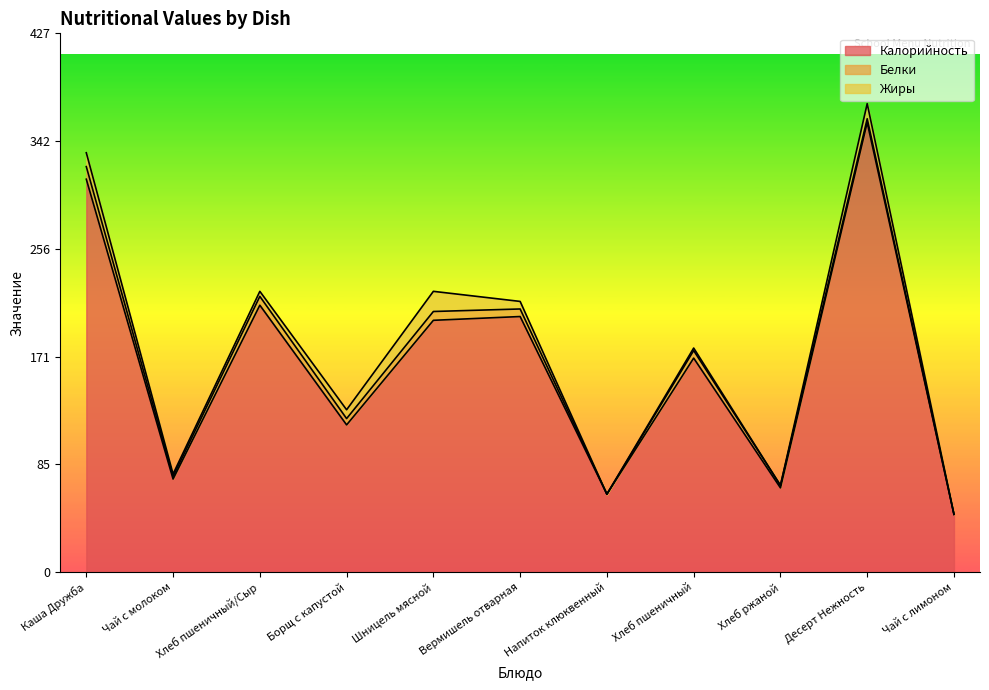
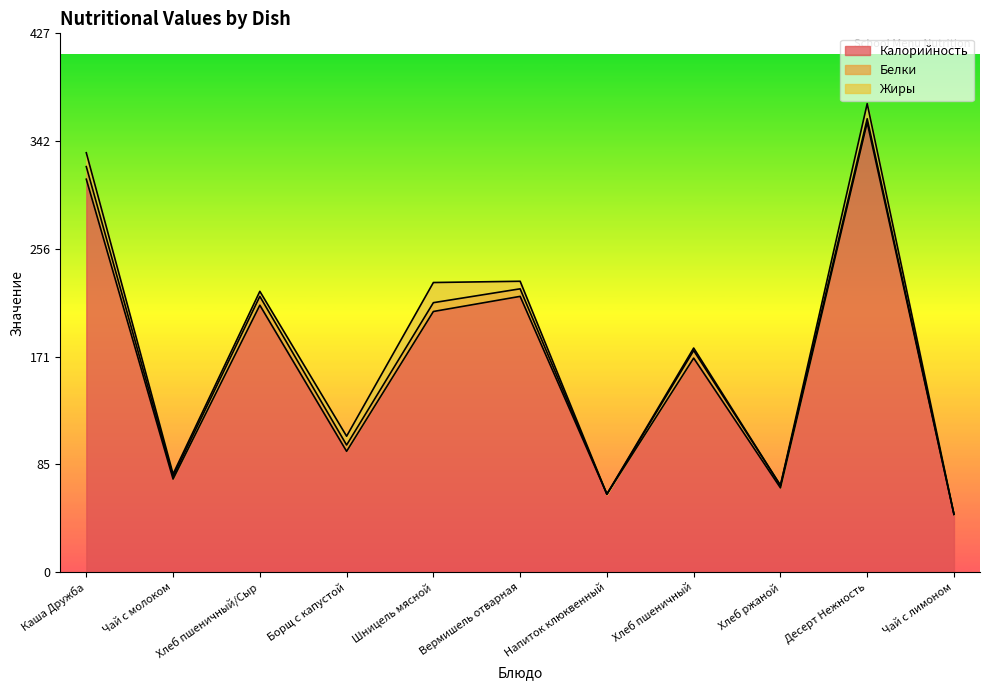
  {
    "Калорийность": {
      "Каша Дружба": 312,
      "Хлеб пшеничный/Сыр": 212,
-     "Борщ с капустой": 117,
-     "Шницель мясной": 200,
-     "Вермишель отварная": 203,
+     "Борщ с капустой": 96,
+     "Шницель мясной": 207,
+     "Вермишель отварная": 219,
      "Хлеб пшеничный": 170,
      "Хлеб ржаной": 67,
      "Десерт Нежность": 357
    }
  }
